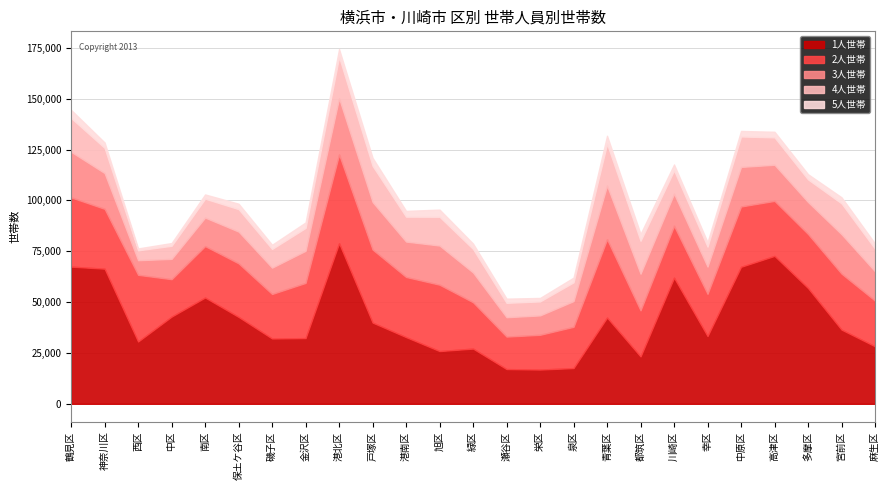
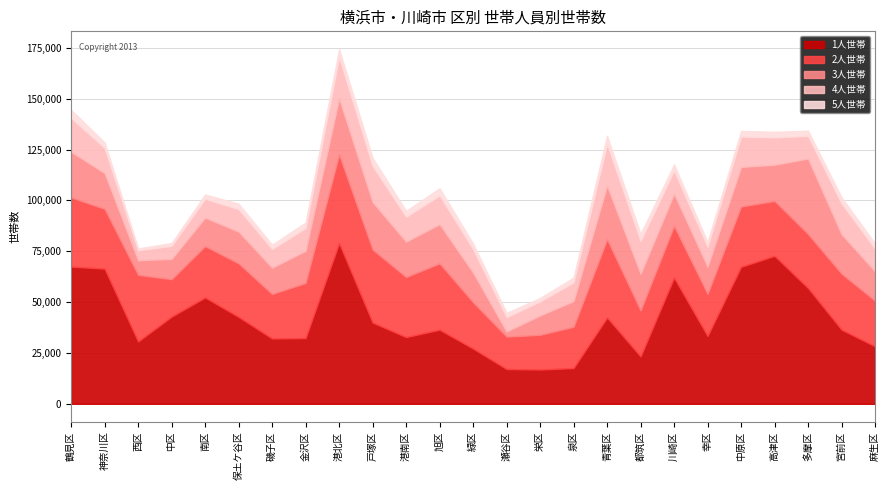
  {
    "1人世帯": {
      "鶴見区": "67,000",
      "神奈川区": "66,000",
      "西区": "31,000",
      "中区": "43,000",
      "南区": "52,000",
      "保土ケ谷区": "43,000",
      "磯子区": "32,000",
      "金沢区": "32,000",
      "港北区": "79,000",
      "戸塚区": "40,000",
      "港南区": "33,000",
-     "旭区": "26,000",
+     "旭区": "36,000",
      "緑区": "27,000",
      "瀬谷区": "17,000",
      "栄区": "17,000",
      "泉区": "18,000",
      "青葉区": "42,000",
      "都筑区": "23,000",
      "川崎区": "62,000",
      "幸区": "33,000",
      "中原区": "67,000",
      "高津区": "73,000",
      "多摩区": "57,000",
      "宮前区": "36,000",
      "麻生区": "28,000"
    },
    "2人世帯": {
      "鶴見区": "34,000",
      "神奈川区": "29,000",
      "西区": "33,000",
      "中区": "18,000",
      "南区": "25,000",
      "保土ケ谷区": "26,000",
      "磯子区": "22,000",
      "金沢区": "27,000",
      "港北区": "44,000",
      "戸塚区": "36,000",
      "港南区": "30,000",
      "旭区": "33,000",
      "緑区": "23,000",
      "瀬谷区": "16,000",
      "栄区": "17,000",
      "泉区": "20,000",
      "青葉区": "39,000",
      "都筑区": "23,000",
      "川崎区": "25,000",
      "幸区": "21,000",
      "中原区": "30,000",
      "高津区": "27,000",
      "多摩区": "27,000",
      "宮前区": "28,000",
      "麻生区": "22,000"
    },
    "3人世帯": {
      "鶴見区": "22,000",
      "神奈川区": "18,000",
      "西区": "7,000",
      "中区": "10,000",
      "南区": "14,000",
      "保土ケ谷区": "16,000",
      "磯子区": "13,000",
      "金沢区": "16,000",
      "港北区": "28,000",
      "戸塚区": "23,000",
      "港南区": "17,000",
      "旭区": "19,000",
      "緑区": "15,000",
-     "瀬谷区": "10,000",
+     "瀬谷区": "3,000",
      "栄区": "10,000",
      "泉区": "13,000",
      "青葉区": "26,000",
      "都筑区": "18,000",
      "川崎区": "16,000",
      "幸区": "13,000",
      "中原区": "19,000",
      "高津区": "18,000",
-     "多摩区": "16,000",
+     "多摩区": "37,000",
      "宮前区": "19,000",
      "麻生区": "14,000"
    }
  }
